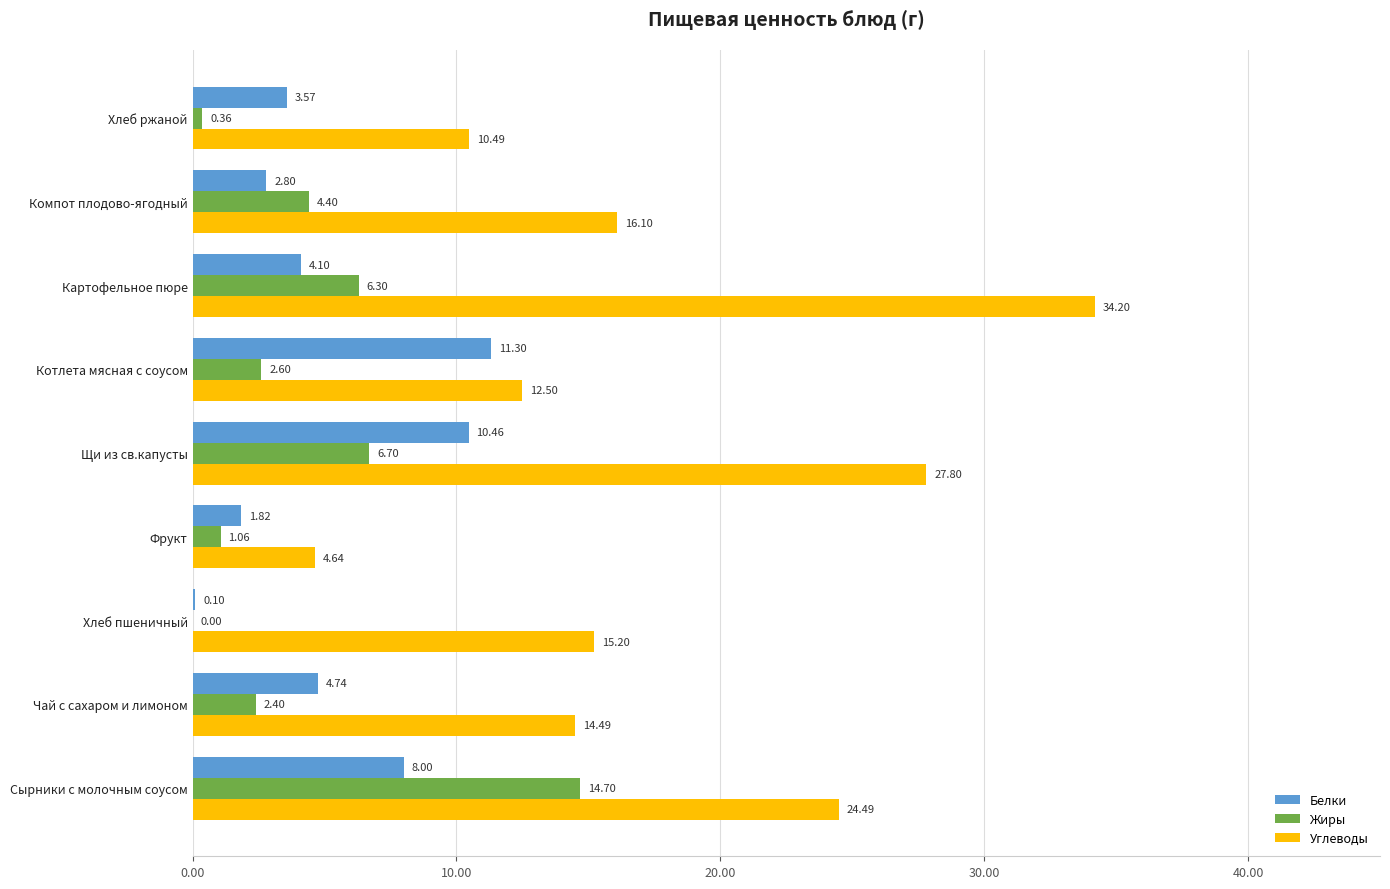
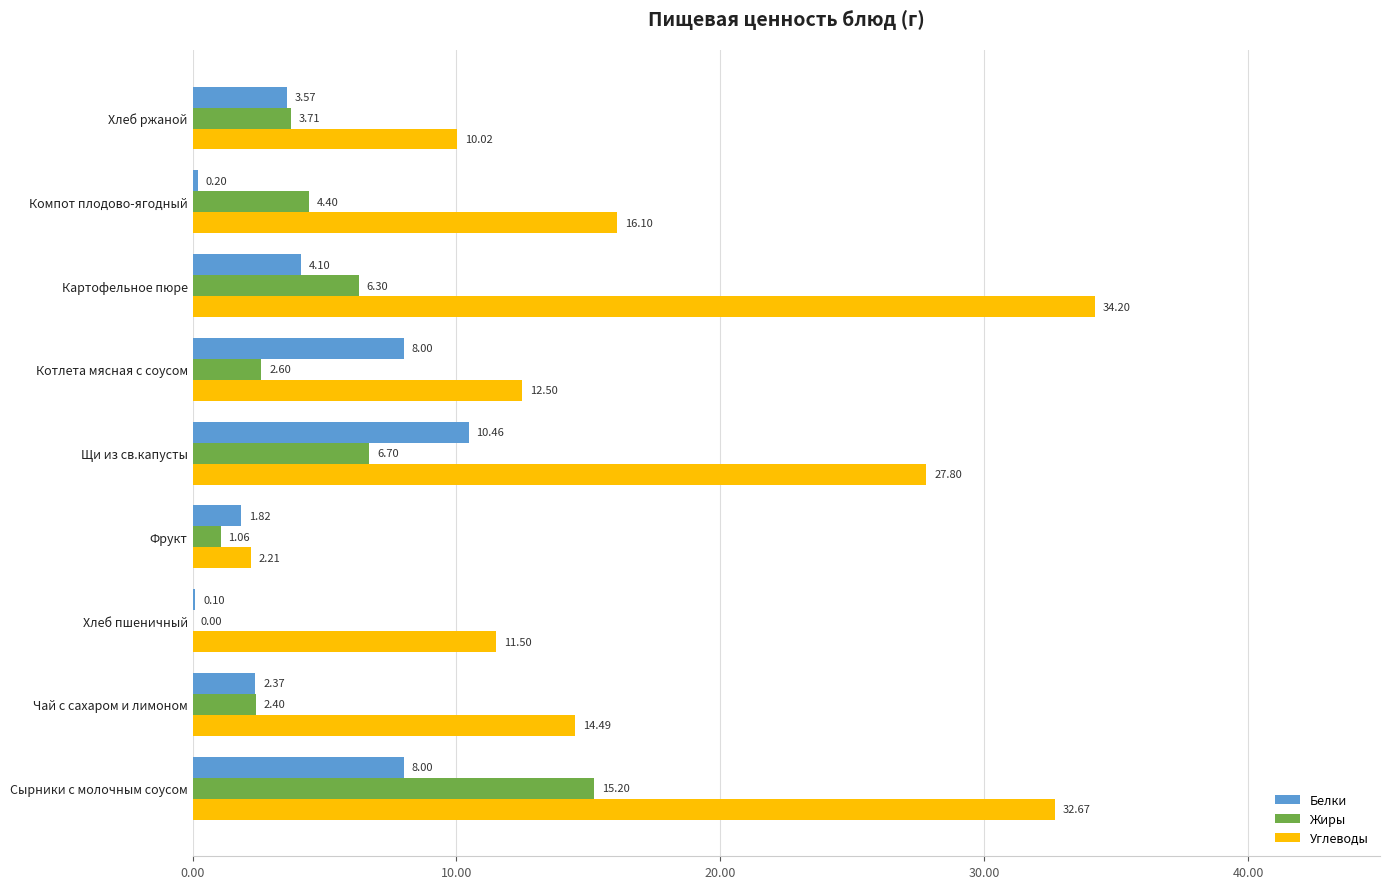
  {
    "Белки": {
      "Хлеб ржаной": 3.57,
-     "Компот плодово-ягодный": 2.80,
+     "Компот плодово-ягодный": 0.20,
      "Картофельное пюре": 4.10,
-     "Котлета мясная с соусом": 11.30,
+     "Котлета мясная с соусом": 8.00,
      "Щи из св.капусты": 10.46,
      "Фрукт": 1.82,
      "Хлеб пшеничный": 0.10,
-     "Чай с сахаром и лимоном": 4.74,
+     "Чай с сахаром и лимоном": 2.37,
      "Сырники с молочным соусом": 8.00
    },
    "Жиры": {
-     "Хлеб ржаной": 0.36,
+     "Хлеб ржаной": 3.71,
      "Компот плодово-ягодный": 4.40,
      "Картофельное пюре": 6.30,
      "Котлета мясная с соусом": 2.60,
      "Щи из св.капусты": 6.70,
      "Фрукт": 1.06,
      "Хлеб пшеничный": 0.00,
      "Чай с сахаром и лимоном": 2.40,
-     "Сырники с молочным соусом": 14.70
+     "Сырники с молочным соусом": 15.20
    },
    "Углеводы": {
-     "Хлеб ржаной": 10.49,
+     "Хлеб ржаной": 10.02,
      "Компот плодово-ягодный": 16.10,
      "Картофельное пюре": 34.20,
      "Котлета мясная с соусом": 12.50,
      "Щи из св.капусты": 27.80,
-     "Фрукт": 4.64,
-     "Хлеб пшеничный": 15.20,
+     "Фрукт": 2.21,
+     "Хлеб пшеничный": 11.50,
      "Чай с сахаром и лимоном": 14.49,
-     "Сырники с молочным соусом": 24.49
+     "Сырники с молочным соусом": 32.67
    }
  }
